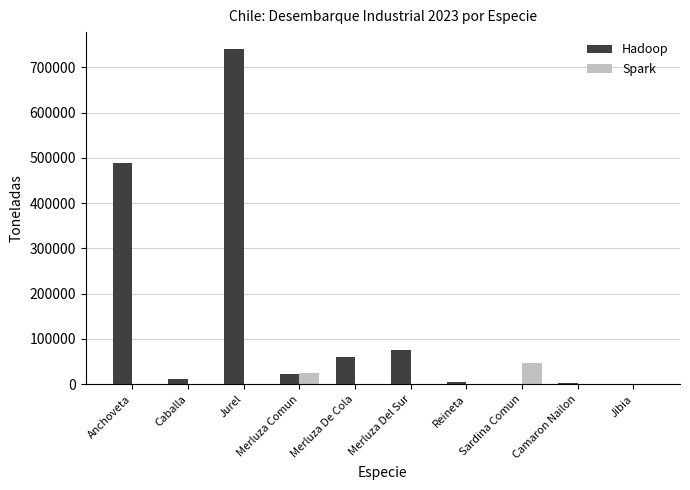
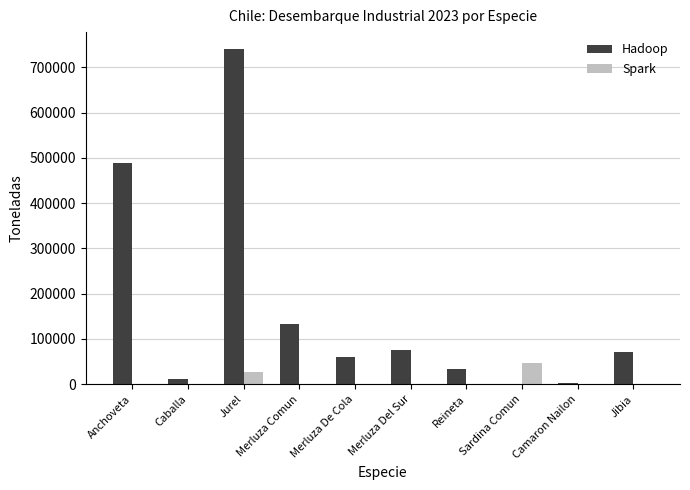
  {
    "Hadoop": {
      "Anchoveta": 490000,
      "Caballa": 10000,
      "Jurel": 740000,
-     "Merluza Comun": 20000,
+     "Merluza Comun": 130000,
      "Merluza De Cola": 60000,
      "Merluza Del Sur": 70000,
-     "Reineta": 10000,
-     "Jibia": 0
+     "Reineta": 30000,
+     "Jibia": 70000
    },
    "Spark": {
-     "Jurel": 0,
-     "Merluza Comun": 20000,
+     "Jurel": 30000,
+     "Merluza Comun": 0,
      "Sardina Comun": 50000
    }
  }
